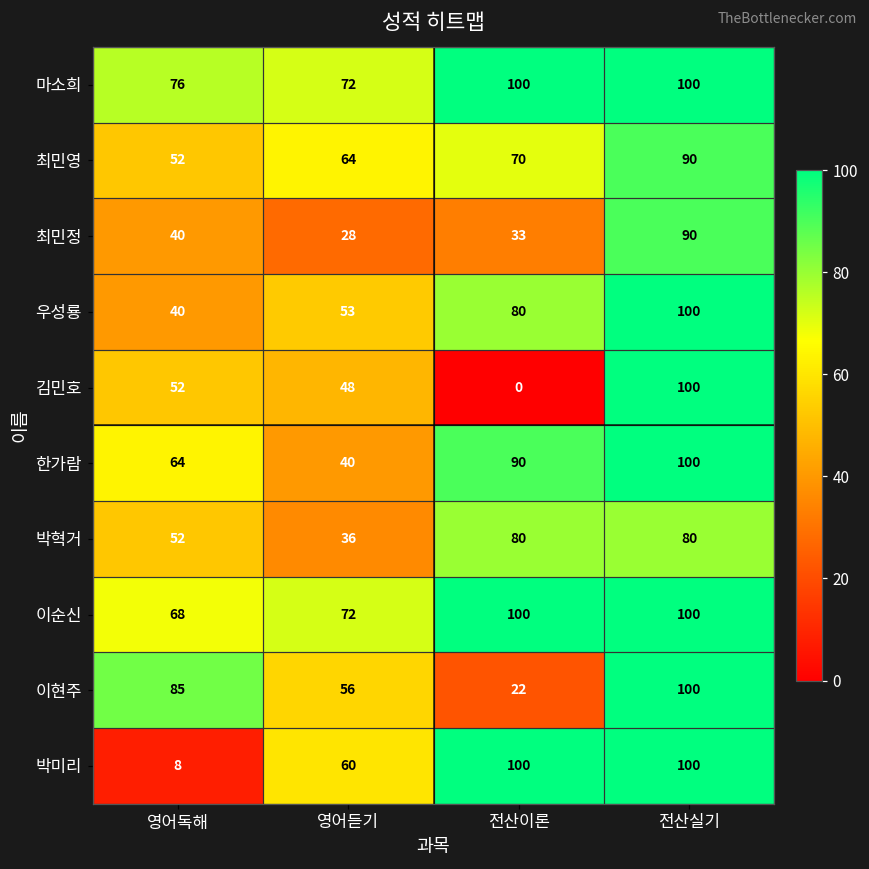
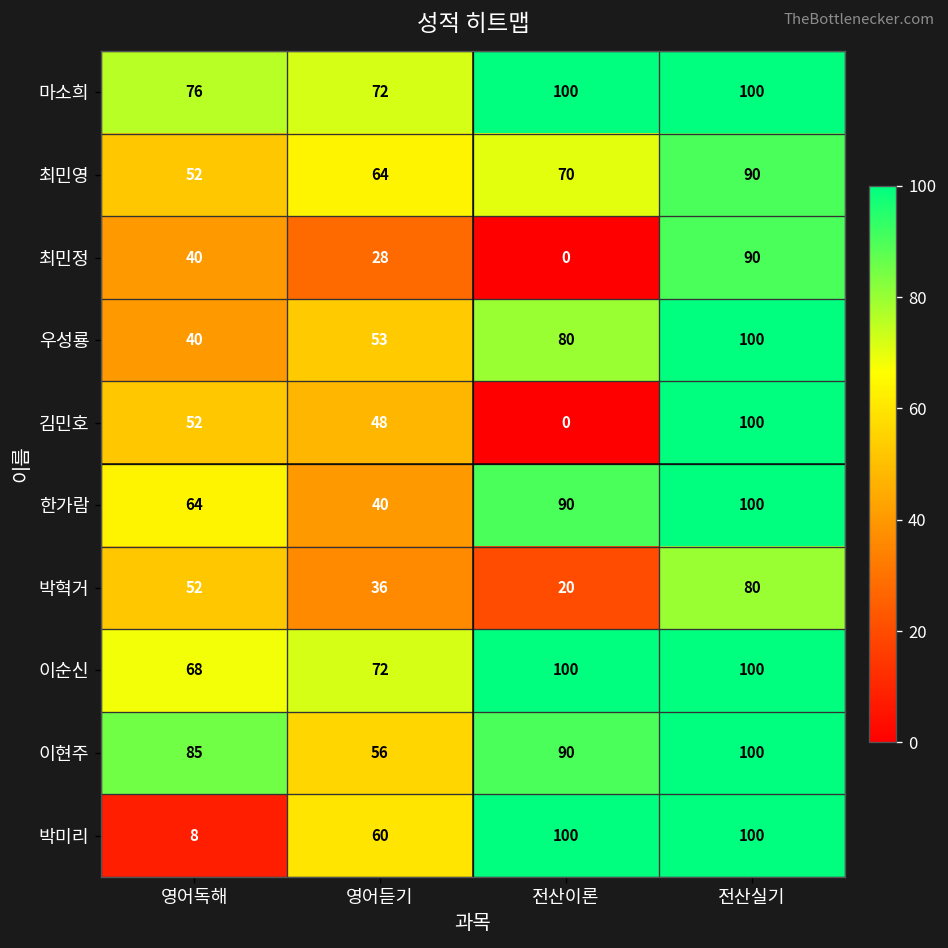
  {
    "마소희": {
      "영어독해": 76,
      "영어듣기": 72,
      "전산이론": 100,
      "전산실기": 100
    },
    "최민영": {
      "영어독해": 52,
      "영어듣기": 64,
      "전산이론": 70,
      "전산실기": 90
    },
    "최민정": {
      "영어독해": 40,
      "영어듣기": 28,
-     "전산이론": 33,
+     "전산이론": 0,
      "전산실기": 90
    },
    "우성룡": {
      "영어독해": 40,
      "영어듣기": 53,
      "전산이론": 80,
      "전산실기": 100
    },
    "김민호": {
      "영어독해": 52,
      "영어듣기": 48,
      "전산이론": 0,
      "전산실기": 100
    },
    "한가람": {
      "영어독해": 64,
      "영어듣기": 40,
      "전산이론": 90,
      "전산실기": 100
    },
    "박혁거": {
      "영어독해": 52,
      "영어듣기": 36,
-     "전산이론": 80,
+     "전산이론": 20,
      "전산실기": 80
    },
    "이순신": {
      "영어독해": 68,
      "영어듣기": 72,
      "전산이론": 100,
      "전산실기": 100
    },
    "이현주": {
      "영어독해": 85,
      "영어듣기": 56,
-     "전산이론": 22,
+     "전산이론": 90,
      "전산실기": 100
    },
    "박미리": {
      "영어독해": 8,
      "영어듣기": 60,
      "전산이론": 100,
      "전산실기": 100
    }
  }
